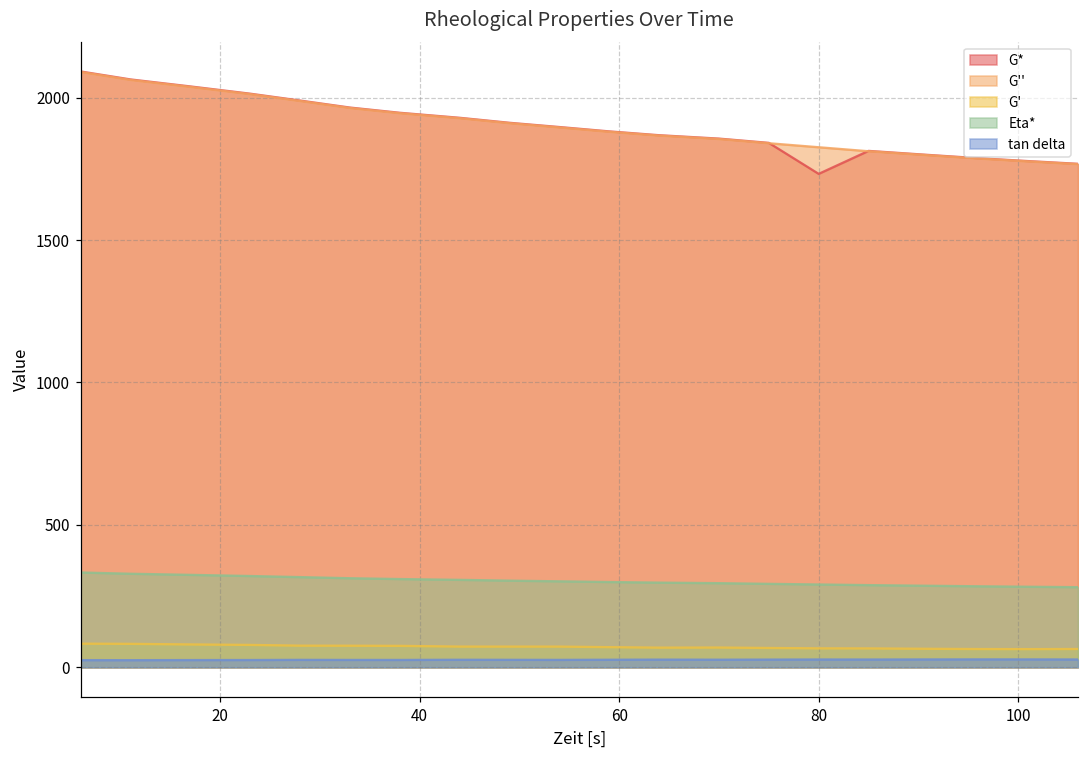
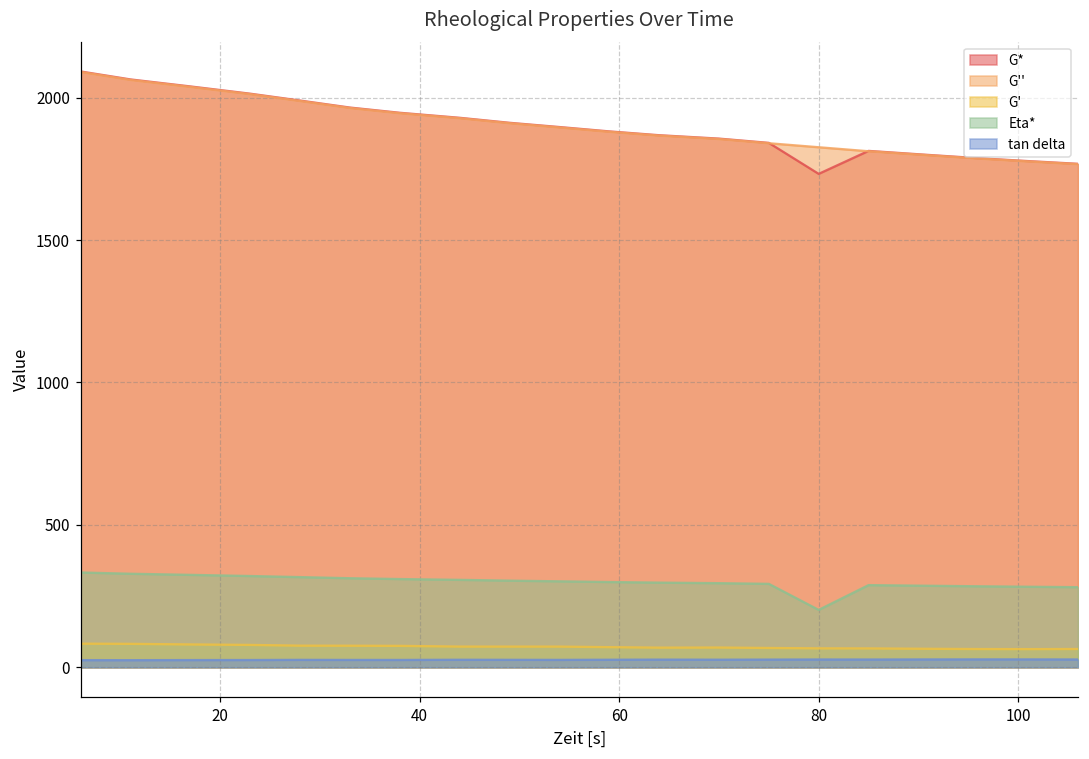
  {
    "G*": {
      "80": 1730
    },
    "Eta*": {
-     "80": 290
+     "80": 200
    },
    "tan delta": {
      "80": 30
    }
  }
